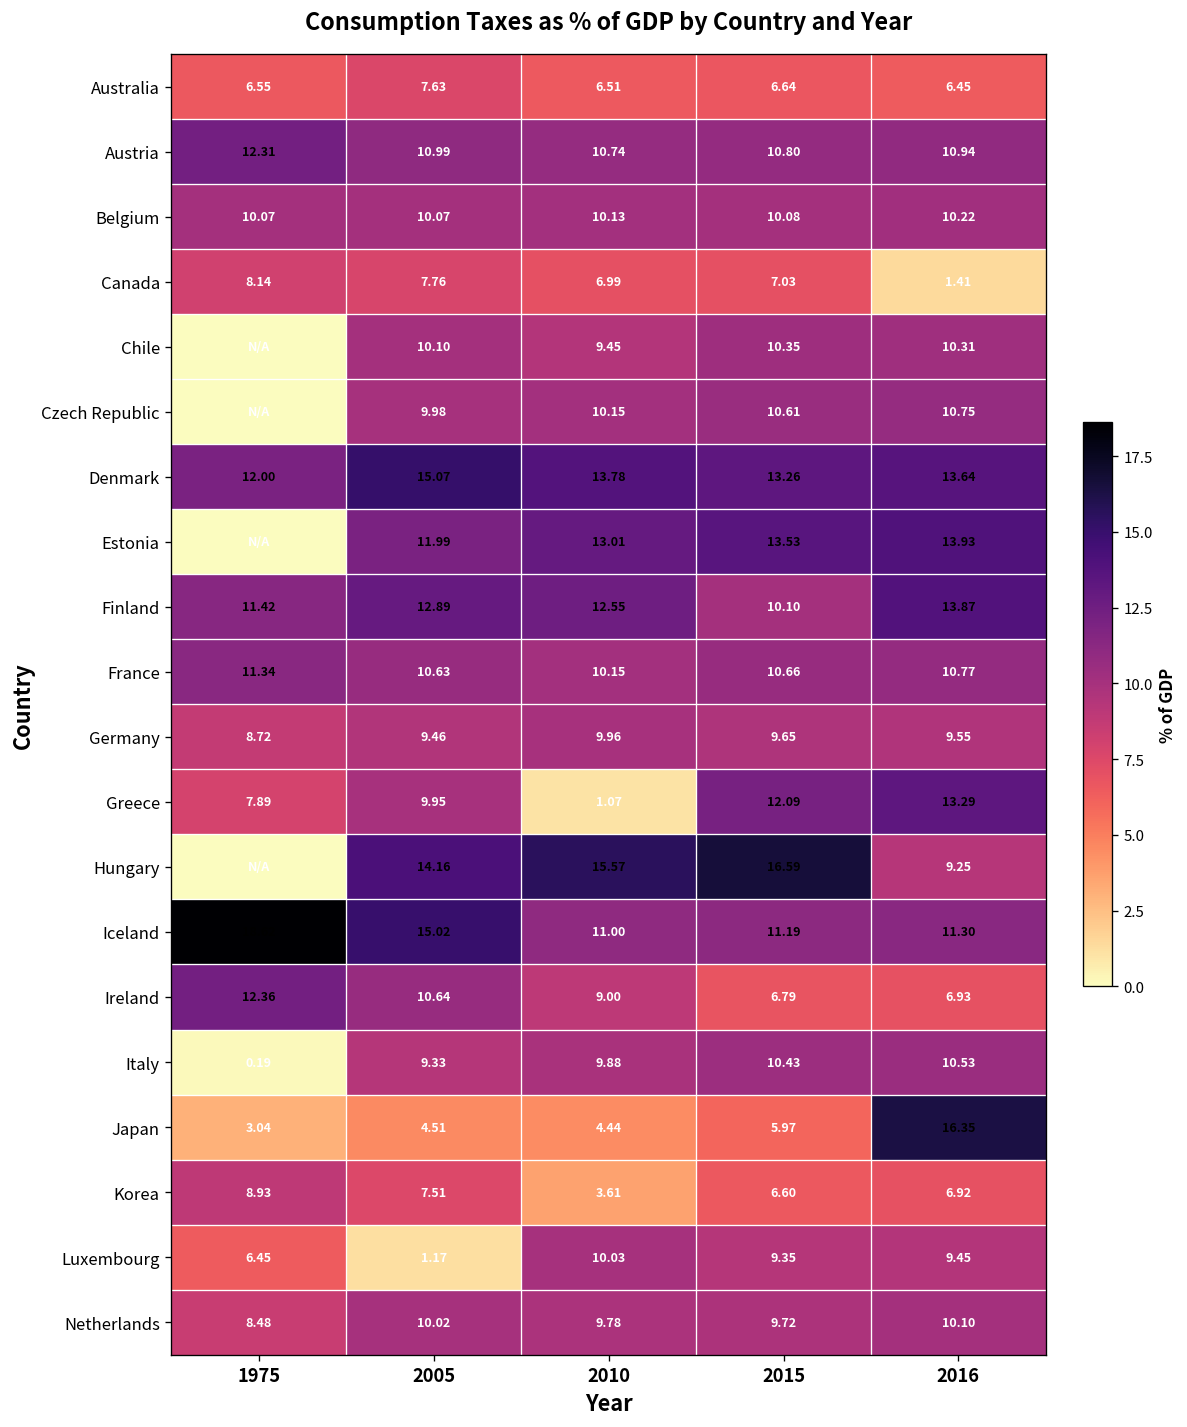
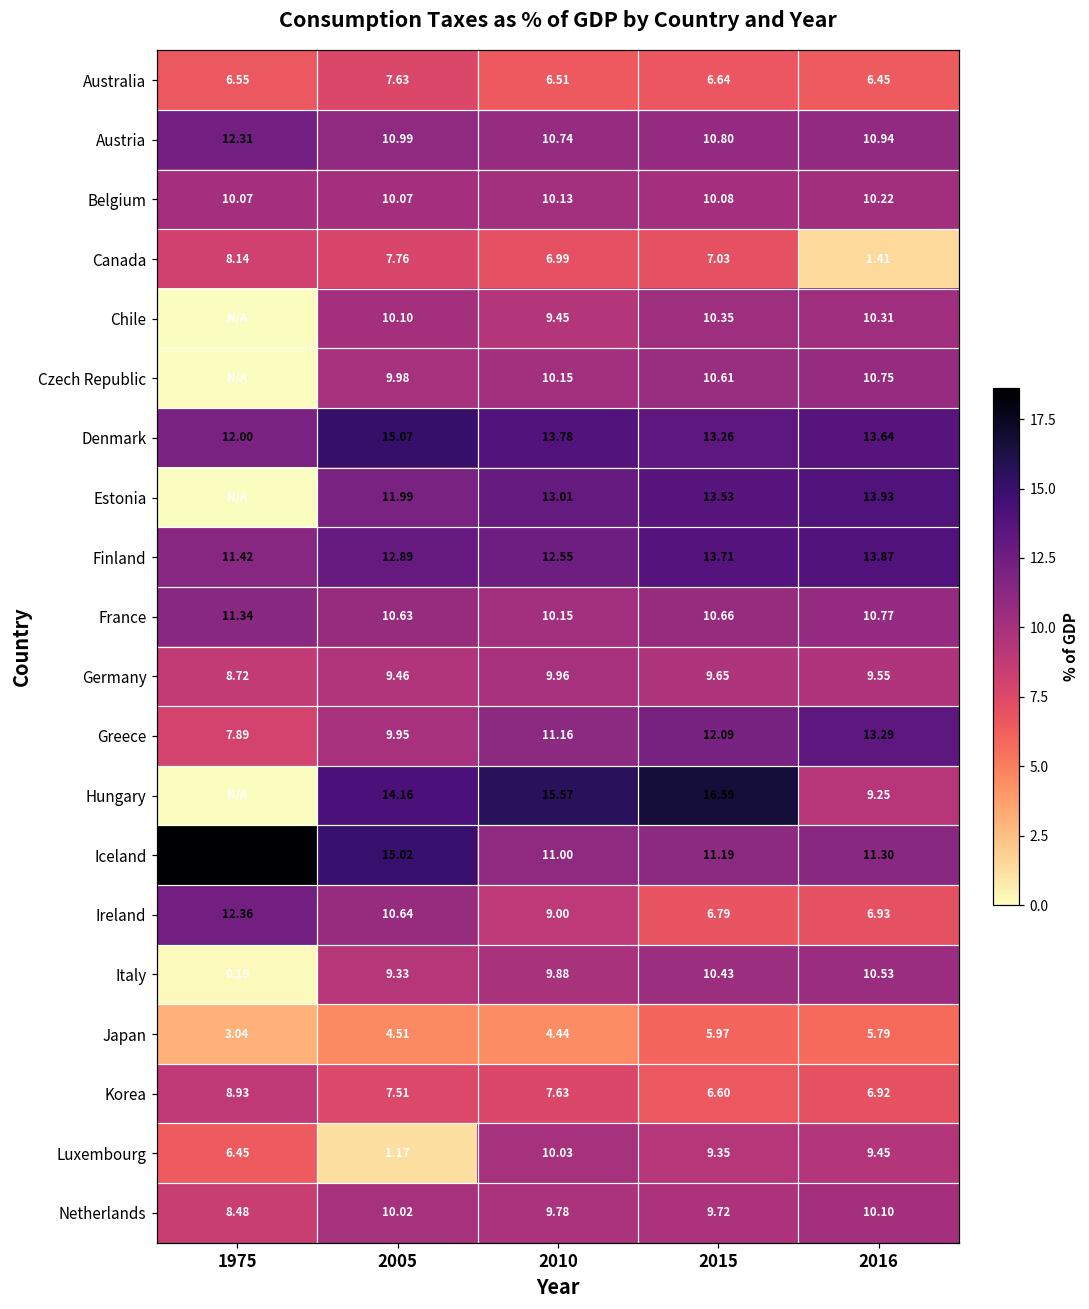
  {
    "Australia": {
      "1975": 6.55,
      "2005": 7.63,
      "2010": 6.51,
      "2015": 6.64,
      "2016": 6.45
    },
    "Austria": {
      "1975": 12.31,
      "2005": 10.99,
      "2010": 10.74,
      "2015": 10.80,
      "2016": 10.94
    },
    "Belgium": {
      "1975": 10.07,
      "2005": 10.07,
      "2010": 10.13,
      "2015": 10.08,
      "2016": 10.22
    },
    "Canada": {
      "1975": 8.14,
      "2005": 7.76,
      "2010": 6.99,
      "2015": 7.03,
      "2016": 1.41
    },
    "Chile": {
      "2005": 10.10,
      "2010": 9.45,
      "2015": 10.35,
      "2016": 10.31
    },
    "Czech Republic": {
      "2005": 9.98,
      "2010": 10.15,
      "2015": 10.61,
      "2016": 10.75
    },
    "Denmark": {
      "1975": 12.00,
      "2005": 15.07,
      "2010": 13.78,
      "2015": 13.26,
      "2016": 13.64
    },
    "Estonia": {
      "2005": 11.99,
      "2010": 13.01,
      "2015": 13.53,
      "2016": 13.93
    },
    "Finland": {
      "1975": 11.42,
      "2005": 12.89,
      "2010": 12.55,
-     "2015": 10.10,
+     "2015": 13.71,
      "2016": 13.87
    },
    "France": {
      "1975": 11.34,
      "2005": 10.63,
      "2010": 10.15,
      "2015": 10.66,
      "2016": 10.77
    },
    "Germany": {
      "1975": 8.72,
      "2005": 9.46,
      "2010": 9.96,
      "2015": 9.65,
      "2016": 9.55
    },
    "Greece": {
      "1975": 7.89,
      "2005": 9.95,
-     "2010": 1.07,
+     "2010": 11.16,
      "2015": 12.09,
      "2016": 13.29
    },
    "Hungary": {
      "2005": 14.16,
      "2010": 15.57,
      "2015": 16.59,
      "2016": 9.25
    },
    "Iceland": {
      "2005": 15.02,
      "2010": 11.00,
      "2015": 11.19,
      "2016": 11.30
    },
    "Ireland": {
      "1975": 12.36,
      "2005": 10.64,
      "2010": 9.00,
      "2015": 6.79,
      "2016": 6.93
    },
    "Italy": {
      "1975": 0.19,
      "2005": 9.33,
      "2010": 9.88,
      "2015": 10.43,
      "2016": 10.53
    },
    "Japan": {
      "1975": 3.04,
      "2005": 4.51,
      "2010": 4.44,
      "2015": 5.97,
-     "2016": 16.35
+     "2016": 5.79
    },
    "Korea": {
      "1975": 8.93,
      "2005": 7.51,
-     "2010": 3.61,
+     "2010": 7.63,
      "2015": 6.60,
      "2016": 6.92
    },
    "Luxembourg": {
      "1975": 6.45,
      "2005": 1.17,
      "2010": 10.03,
      "2015": 9.35,
      "2016": 9.45
    },
    "Netherlands": {
      "1975": 8.48,
      "2005": 10.02,
      "2010": 9.78,
      "2015": 9.72,
      "2016": 10.10
    }
  }
